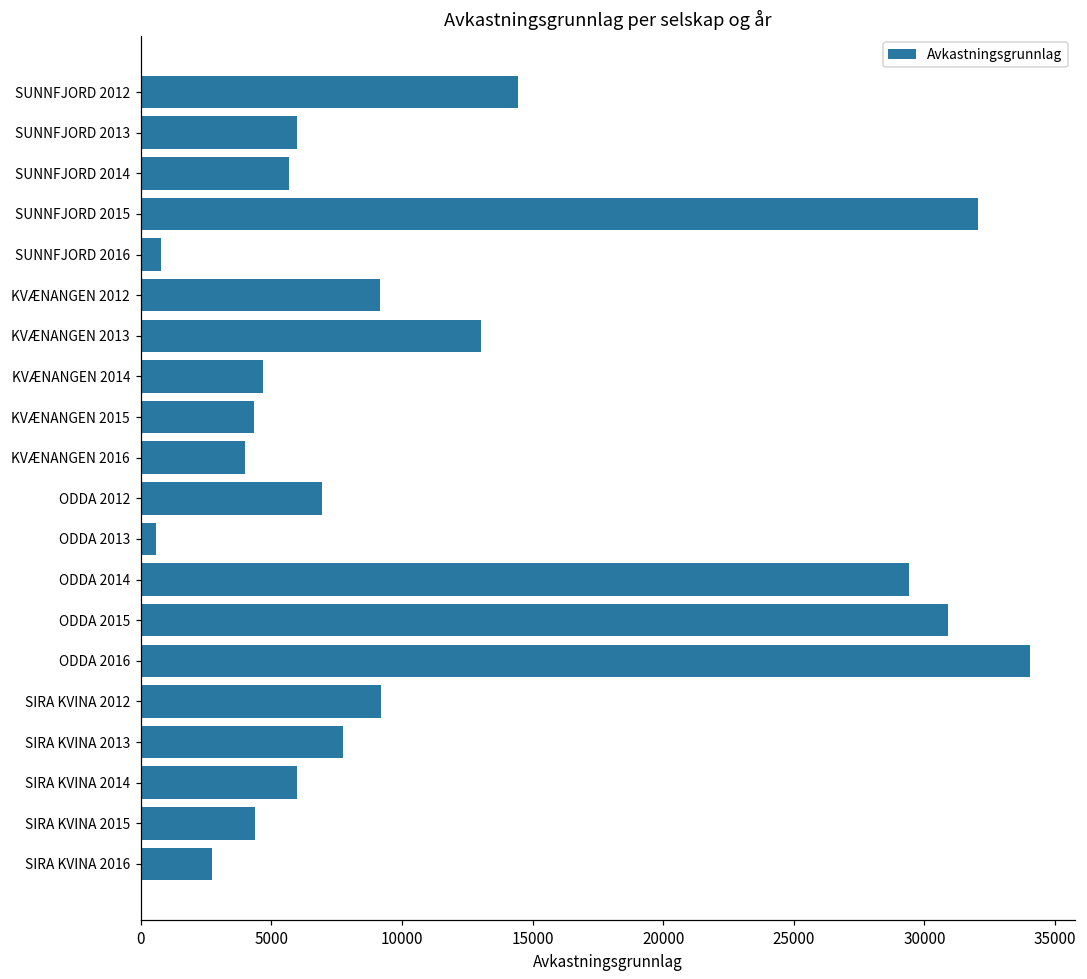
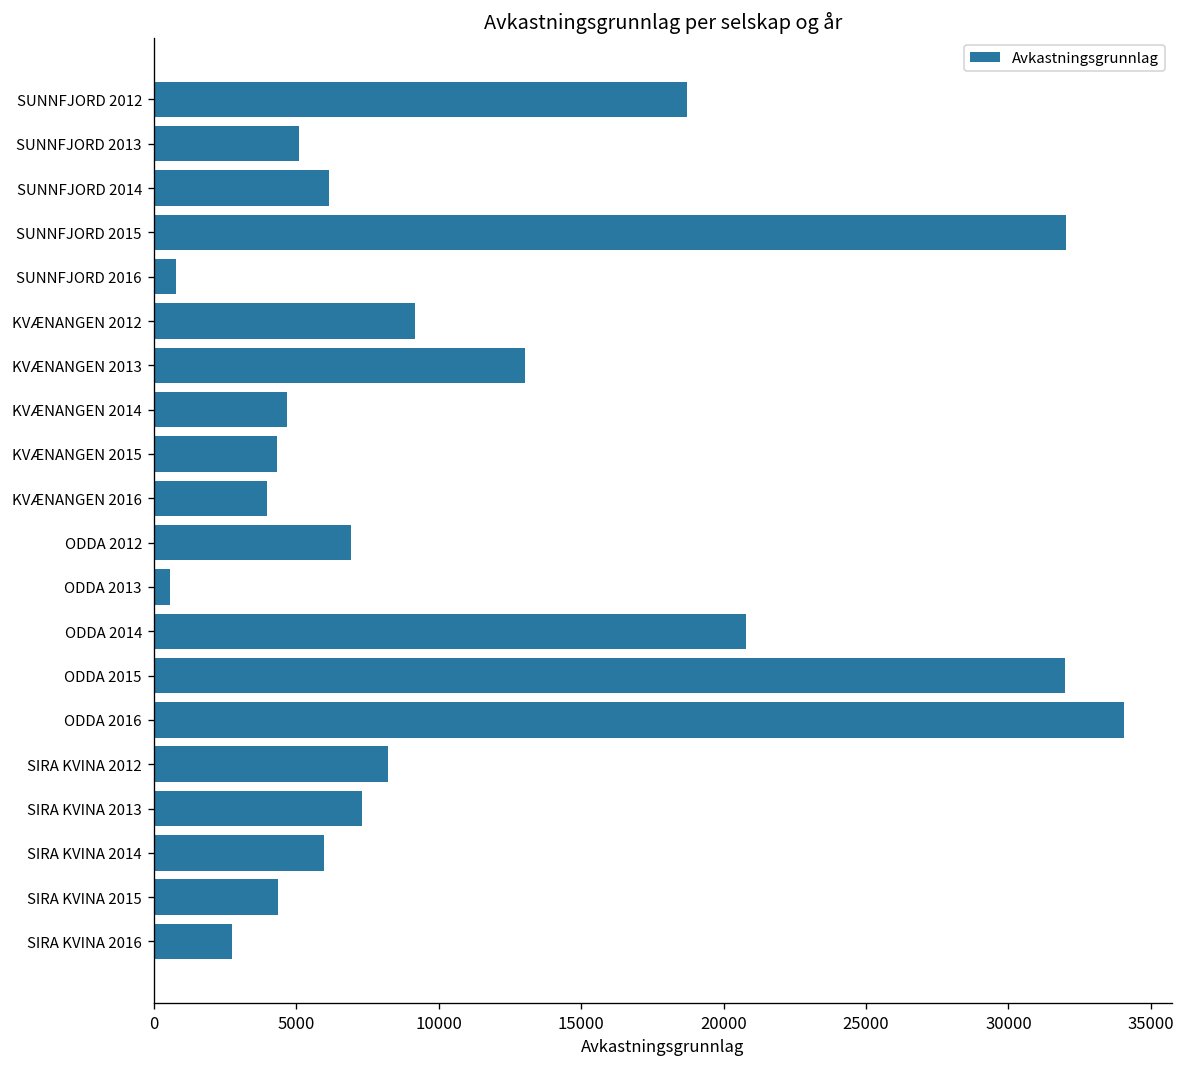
  {
-   "SUNNFJORD 2012": 14400,
-   "SUNNFJORD 2013": 6000,
-   "SUNNFJORD 2014": 5700,
+   "SUNNFJORD 2012": 18700,
+   "SUNNFJORD 2013": 5100,
+   "SUNNFJORD 2014": 6200,
    "SUNNFJORD 2015": 32000,
    "SUNNFJORD 2016": 800,
    "KVÆNANGEN 2012": 9200,
    "KVÆNANGEN 2013": 13000,
    "KVÆNANGEN 2014": 4700,
    "KVÆNANGEN 2015": 4300,
    "KVÆNANGEN 2016": 4000,
    "ODDA 2012": 6900,
    "ODDA 2013": 600,
-   "ODDA 2014": 29400,
-   "ODDA 2015": 30900,
+   "ODDA 2014": 20800,
+   "ODDA 2015": 32000,
    "ODDA 2016": 34000,
-   "SIRA KVINA 2012": 9200,
-   "SIRA KVINA 2013": 7700,
+   "SIRA KVINA 2012": 8200,
+   "SIRA KVINA 2013": 7300,
    "SIRA KVINA 2014": 6000,
    "SIRA KVINA 2015": 4400,
    "SIRA KVINA 2016": 2700
  }
